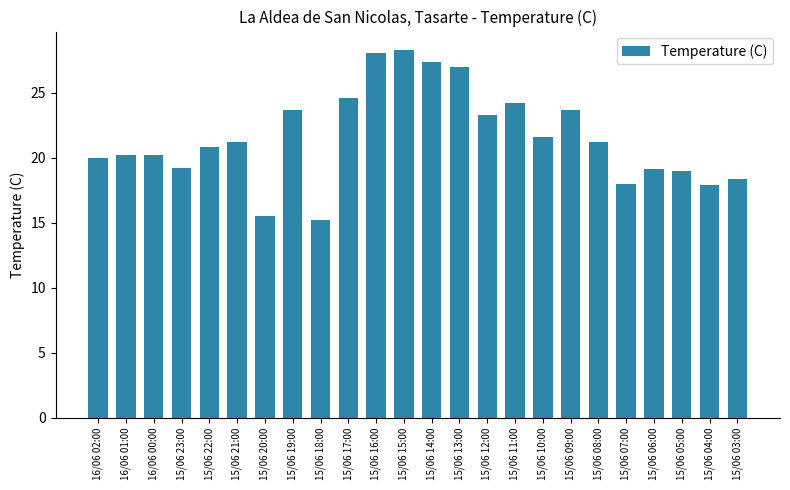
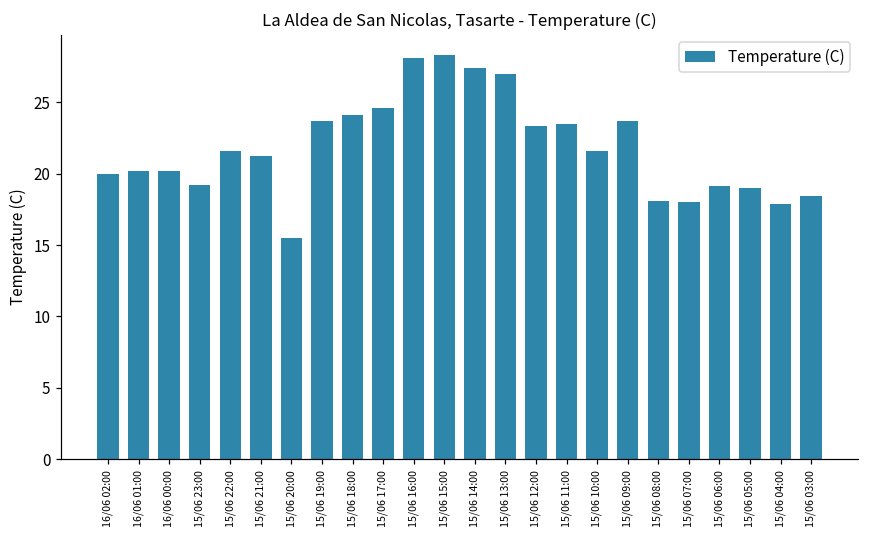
  {
    "16/06 02:00": 20.0,
    "16/06 01:00": 20.2,
    "16/06 00:00": 20.2,
    "15/06 23:00": 19.2,
-   "15/06 22:00": 20.8,
+   "15/06 22:00": 21.6,
    "15/06 21:00": 21.2,
    "15/06 20:00": 15.5,
    "15/06 19:00": 23.7,
-   "15/06 18:00": 15.2,
+   "15/06 18:00": 24.1,
    "15/06 17:00": 24.6,
    "15/06 16:00": 28.1,
    "15/06 15:00": 28.3,
    "15/06 14:00": 27.4,
    "15/06 13:00": 27.0,
    "15/06 12:00": 23.3,
-   "15/06 11:00": 24.2,
+   "15/06 11:00": 23.5,
    "15/06 10:00": 21.6,
    "15/06 09:00": 23.7,
-   "15/06 08:00": 21.2,
+   "15/06 08:00": 18.1,
    "15/06 07:00": 18.0,
    "15/06 06:00": 19.1,
    "15/06 05:00": 19.0,
    "15/06 04:00": 17.9,
    "15/06 03:00": 18.4
  }
